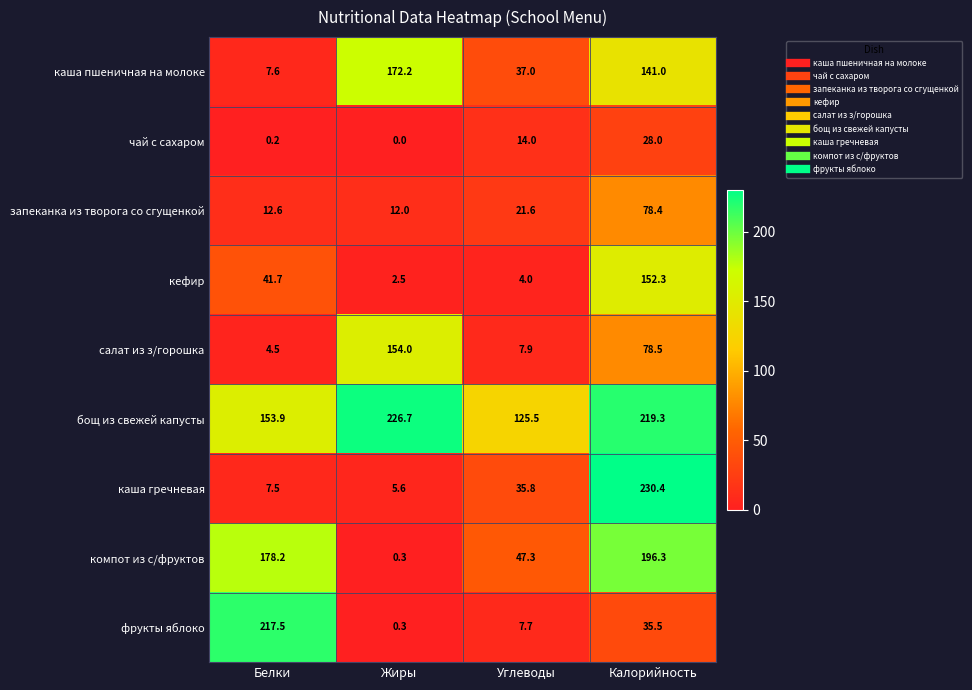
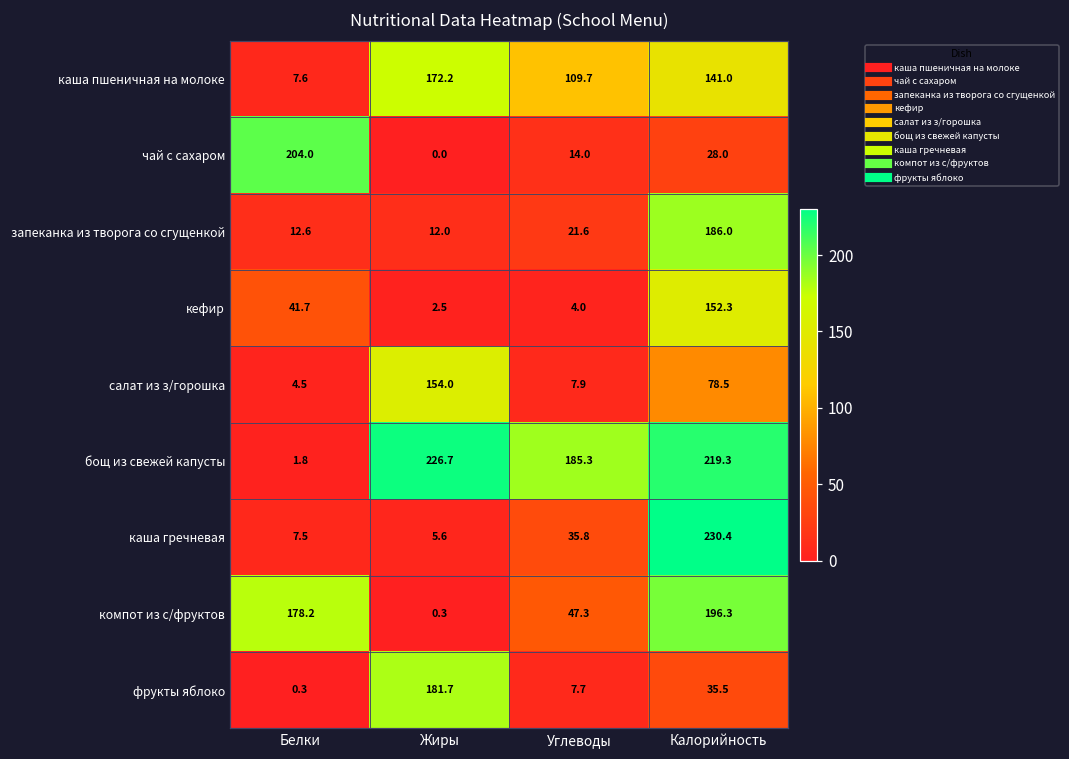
  {
    "каша пшеничная на молоке": {
      "Белки": 7.6,
      "Жиры": 172.2,
-     "Углеводы": 37.0,
+     "Углеводы": 109.7,
      "Калорийность": 141.0
    },
    "чай с сахаром": {
-     "Белки": 0.2,
+     "Белки": 204.0,
      "Жиры": 0.0,
      "Углеводы": 14.0,
      "Калорийность": 28.0
    },
    "запеканка из творога со сгущенкой": {
      "Белки": 12.6,
      "Жиры": 12.0,
      "Углеводы": 21.6,
-     "Калорийность": 78.4
+     "Калорийность": 186.0
    },
    "кефир": {
      "Белки": 41.7,
      "Жиры": 2.5,
      "Углеводы": 4.0,
      "Калорийность": 152.3
    },
    "салат из з/горошка": {
      "Белки": 4.5,
      "Жиры": 154.0,
      "Углеводы": 7.9,
      "Калорийность": 78.5
    },
    "бощ из свежей капусты": {
-     "Белки": 153.9,
+     "Белки": 1.8,
      "Жиры": 226.7,
-     "Углеводы": 125.5,
+     "Углеводы": 185.3,
      "Калорийность": 219.3
    },
    "каша гречневая": {
      "Белки": 7.5,
      "Жиры": 5.6,
      "Углеводы": 35.8,
      "Калорийность": 230.4
    },
    "компот из с/фруктов": {
      "Белки": 178.2,
      "Жиры": 0.3,
      "Углеводы": 47.3,
      "Калорийность": 196.3
    },
    "фрукты яблоко": {
-     "Белки": 217.5,
-     "Жиры": 0.3,
+     "Белки": 0.3,
+     "Жиры": 181.7,
      "Углеводы": 7.7,
      "Калорийность": 35.5
    }
  }
